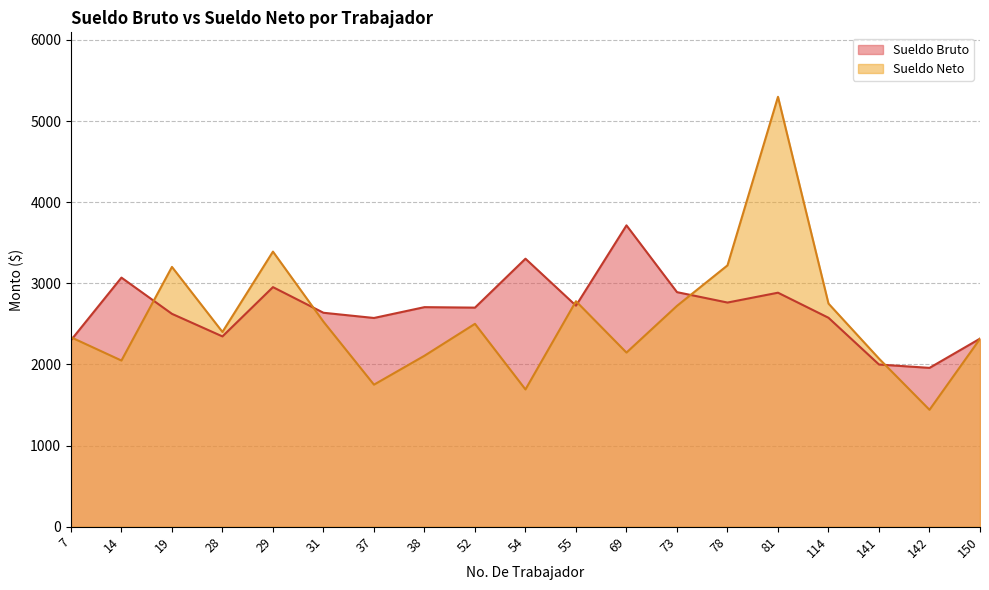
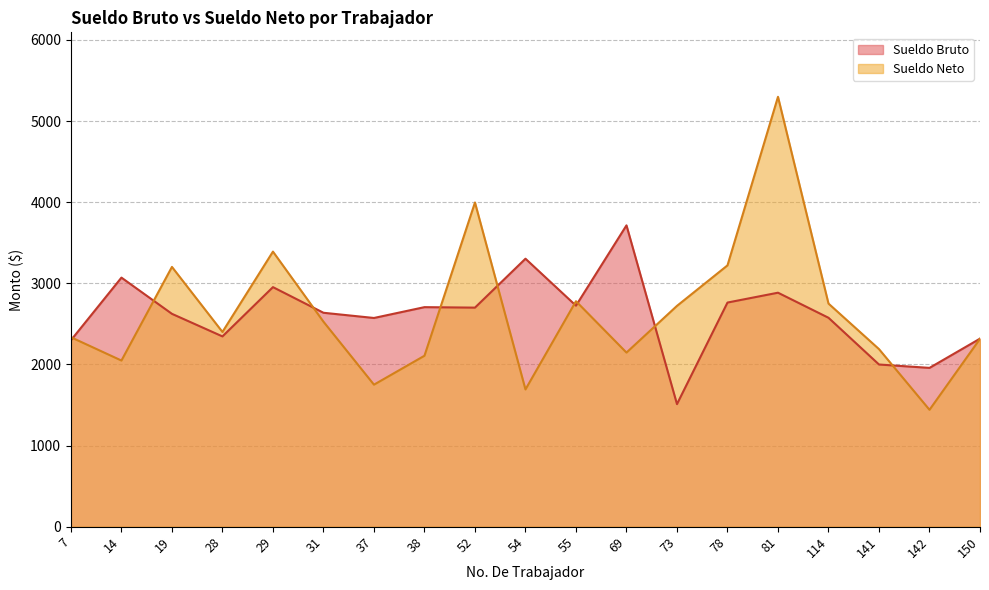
  {
    "Sueldo Bruto": {
      "7": 2300,
      "14": 3100,
      "19": 2600,
      "28": 2300,
      "29": 3000,
      "31": 2600,
      "37": 2600,
      "38": 2700,
      "52": 2700,
      "54": 3300,
      "55": 2700,
      "69": 3700,
-     "73": 2900,
+     "73": 1500,
      "78": 2800,
      "81": 2900,
      "114": 2600,
      "141": 2000,
      "142": 2000
    },
    "Sueldo Neto": {
      "7": 2300,
      "14": 2000,
      "19": 3200,
      "28": 2400,
      "29": 3400,
      "31": 2500,
      "37": 1800,
      "38": 2100,
-     "52": 2500,
+     "52": 4000,
      "54": 1700,
      "55": 2800,
      "69": 2100,
      "73": 2700,
      "78": 3200,
      "81": 5300,
      "114": 2800,
-     "141": 2100,
+     "141": 2200,
      "142": 1400
    }
  }
